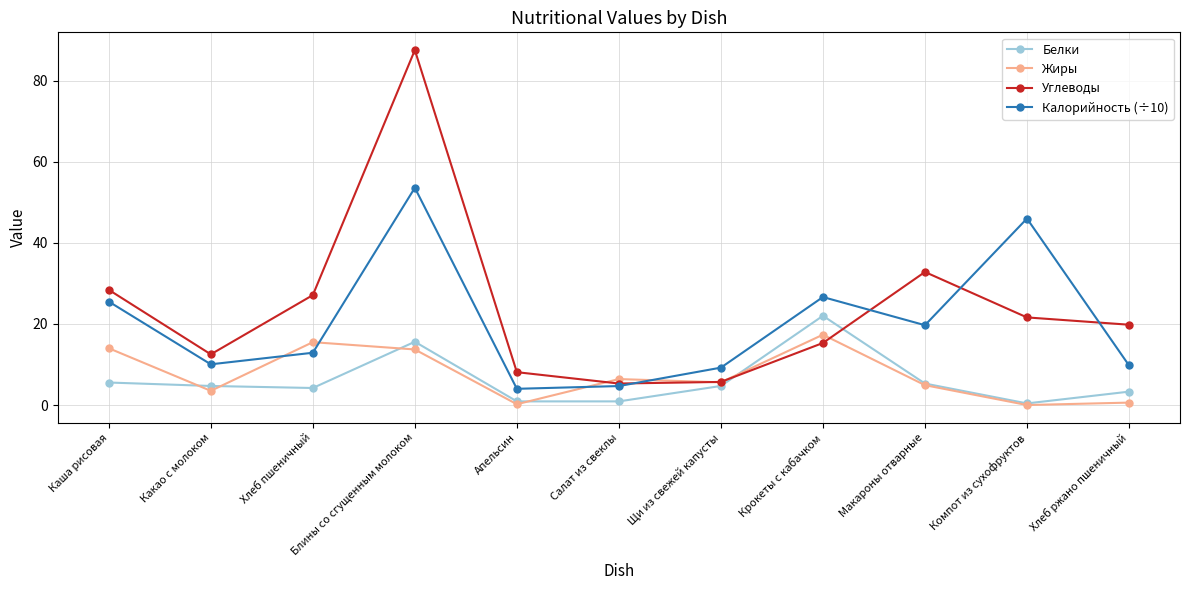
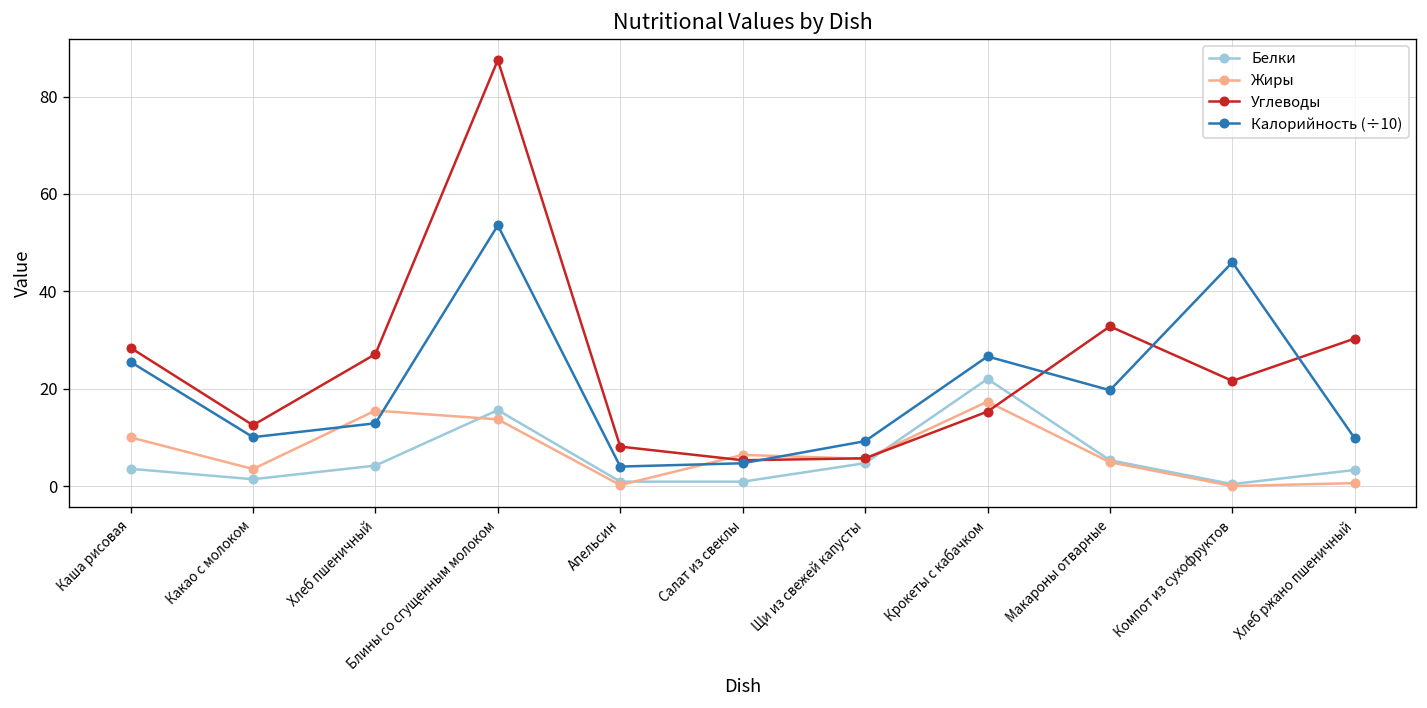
  {
    "Белки": {
-     "Каша рисовая": 6,
-     "Какао с молоком": 5,
+     "Каша рисовая": 4,
+     "Какао с молоком": 1,
      "Хлеб пшеничный": 4,
      "Блины со сгущенным молоком": 16,
      "Апельсин": 1,
      "Салат из свеклы": 1,
      "Щи из свежей капусты": 5,
      "Крокеты с кабачком": 22,
      "Хлеб ржано пшеничный": 3
    },
    "Жиры": {
-     "Каша рисовая": 14,
+     "Каша рисовая": 10,
      "Какао с молоком": 4,
      "Хлеб пшеничный": 16,
      "Блины со сгущенным молоком": 14,
      "Апельсин": 0,
      "Салат из свеклы": 6,
      "Крокеты с кабачком": 17,
      "Хлеб ржано пшеничный": 1
    },
    "Углеводы": {
      "Каша рисовая": 28,
      "Какао с молоком": 13,
      "Хлеб пшеничный": 27,
      "Блины со сгущенным молоком": 88,
      "Апельсин": 8,
      "Салат из свеклы": 5,
      "Крокеты с кабачком": 15,
      "Макароны отварные": 33,
      "Компот из сухофруктов": 22,
-     "Хлеб ржано пшеничный": 20
+     "Хлеб ржано пшеничный": 30
    },
    "Калорийность (÷10)": {
      "Каша рисовая": 26,
      "Какао с молоком": 10,
      "Хлеб пшеничный": 13,
      "Блины со сгущенным молоком": 54,
      "Апельсин": 4,
      "Салат из свеклы": 5,
      "Щи из свежей капусты": 9,
      "Крокеты с кабачком": 27,
      "Макароны отварные": 20,
      "Компот из сухофруктов": 46,
      "Хлеб ржано пшеничный": 10
    }
  }
